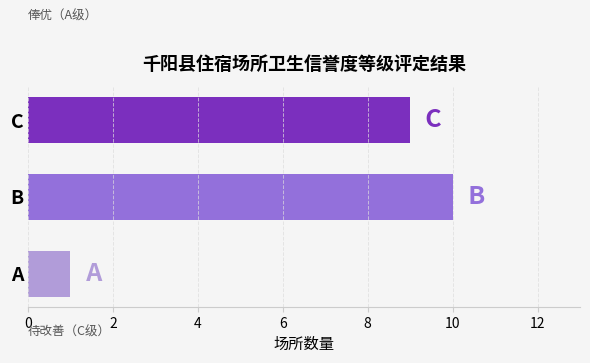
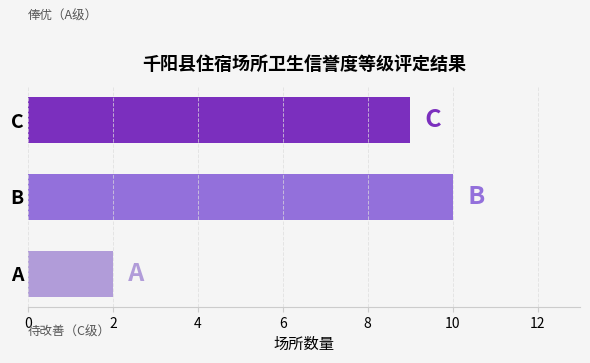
  {
    "C": 9,
    "B": 10,
-   "A": 1
+   "A": 2
  }
